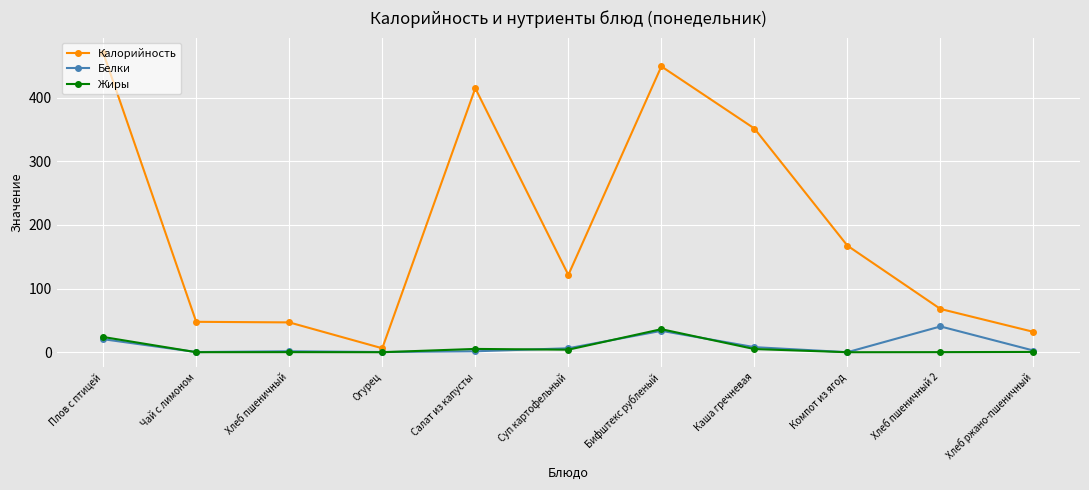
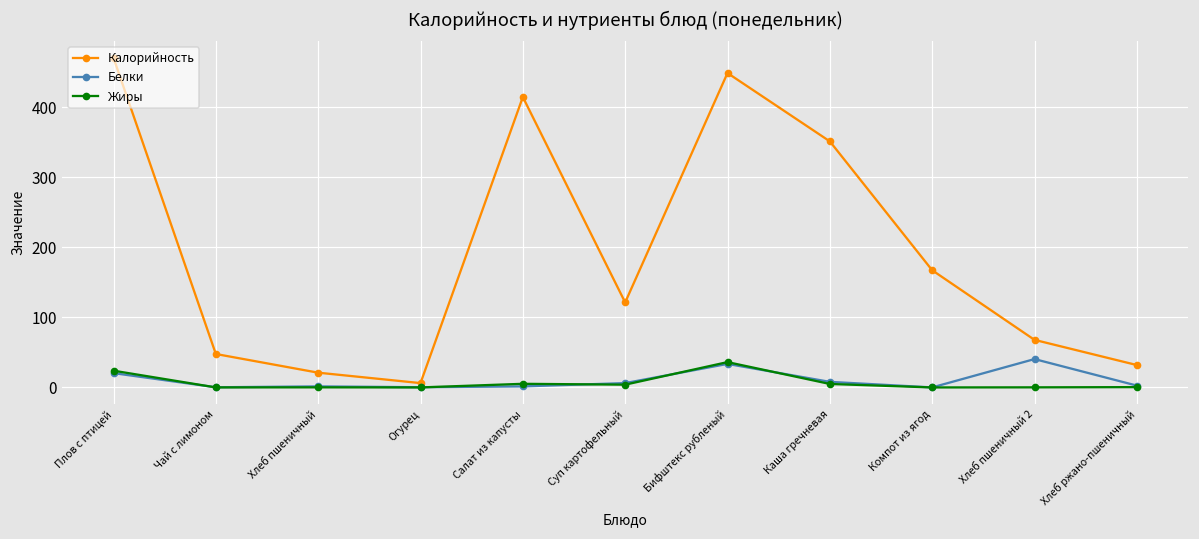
  {
    "Калорийность": {
      "Чай с лимоном": 50,
-     "Хлеб пшеничный": 50,
+     "Хлеб пшеничный": 20,
      "Огурец": 10,
      "Салат из капусты": 410,
      "Суп картофельный": 120,
      "Бифштекс рубленый": 450,
      "Каша гречневая": 350,
      "Компот из ягод": 170,
      "Хлеб пшеничный 2": 70,
      "Хлеб ржано-пшеничный": 30
    },
    "Белки": {
      "Хлеб пшеничный 2": 40
    },
    "Жиры": {
      "Хлеб пшеничный 2": 0
    }
  }
